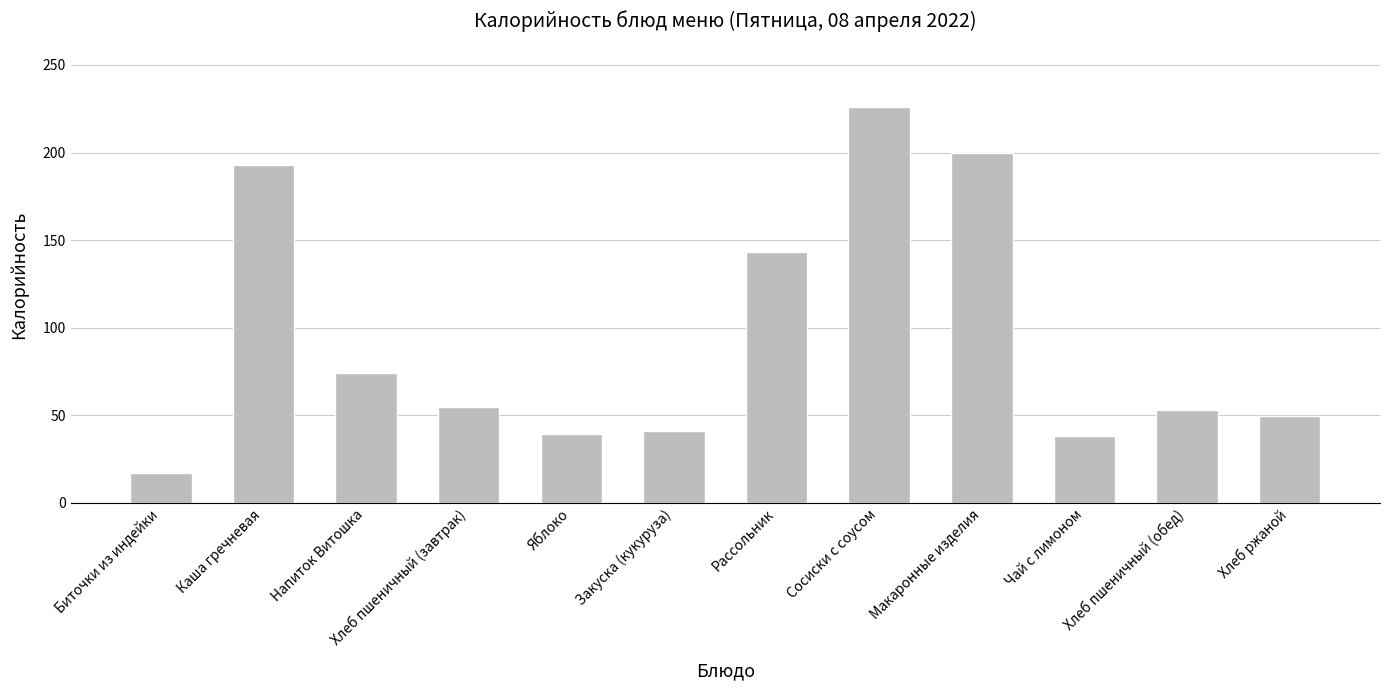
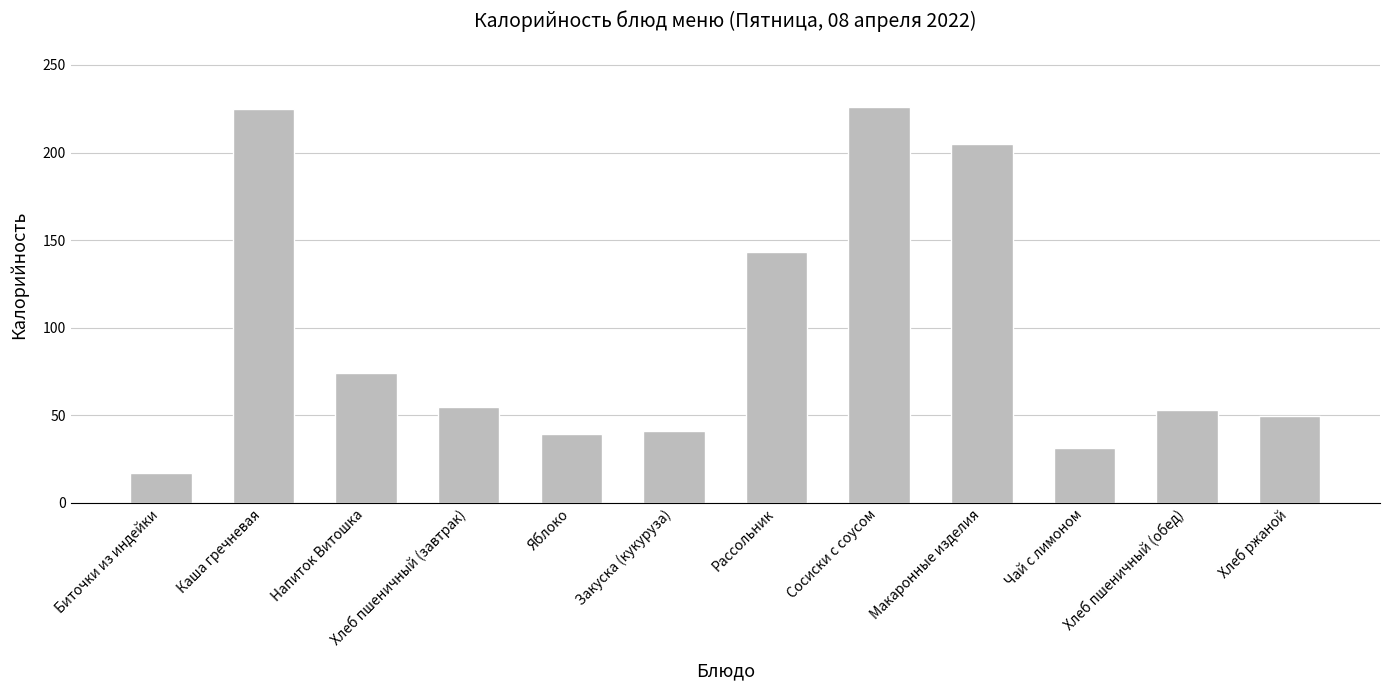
  {
    "Биточки из индейки": 17,
-   "Каша гречневая": 193,
+   "Каша гречневая": 225,
    "Напиток Витошка": 74,
    "Хлеб пшеничный (завтрак)": 55,
    "Яблоко": 39,
    "Закуска (кукуруза)": 41,
    "Рассольник": 143,
    "Сосиски с соусом": 226,
-   "Макаронные изделия": 200,
-   "Чай с лимоном": 38,
+   "Макаронные изделия": 205,
+   "Чай с лимоном": 31,
    "Хлеб пшеничный (обед)": 53,
    "Хлеб ржаной": 50
  }
